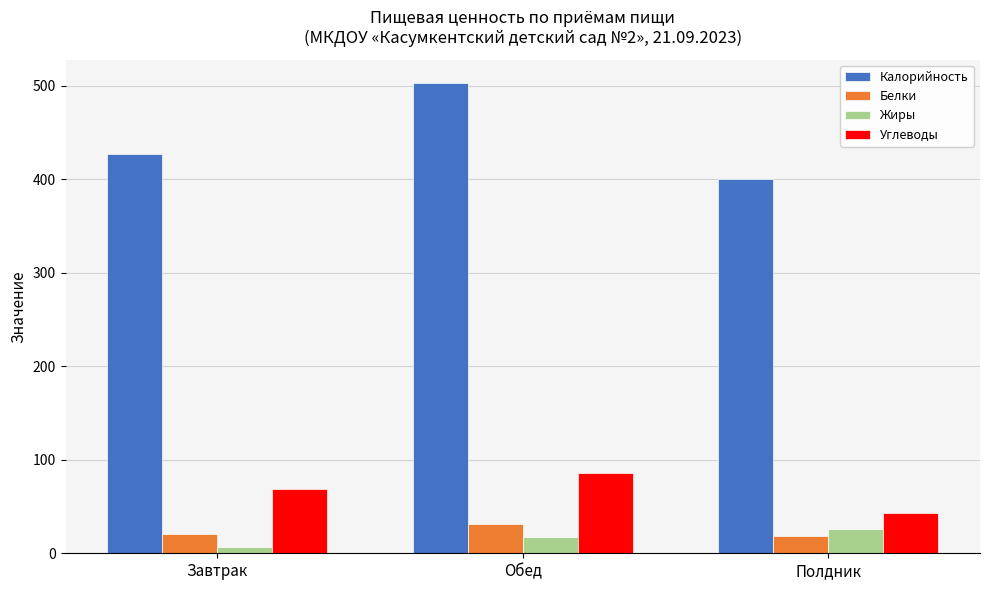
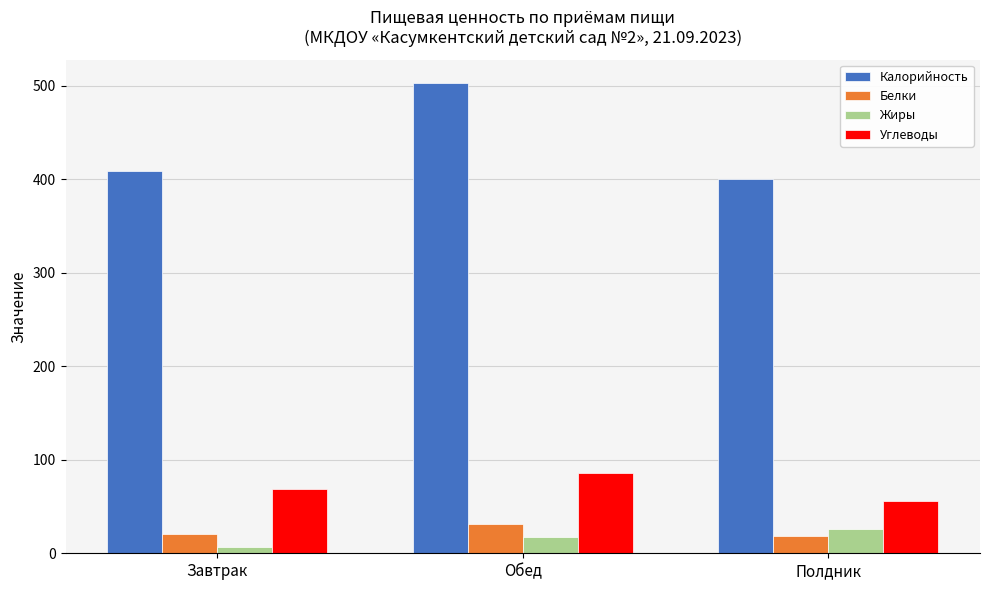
  {
    "Калорийность": {
-     "Завтрак": 430,
+     "Завтрак": 410,
      "Обед": 500,
      "Полдник": 400
    },
    "Белки": {
      "Завтрак": 20,
      "Обед": 30,
      "Полдник": 20
    },
    "Жиры": {
      "Завтрак": 10,
      "Обед": 20,
      "Полдник": 30
    },
    "Углеводы": {
      "Завтрак": 70,
      "Обед": 90,
-     "Полдник": 40
+     "Полдник": 60
    }
  }
